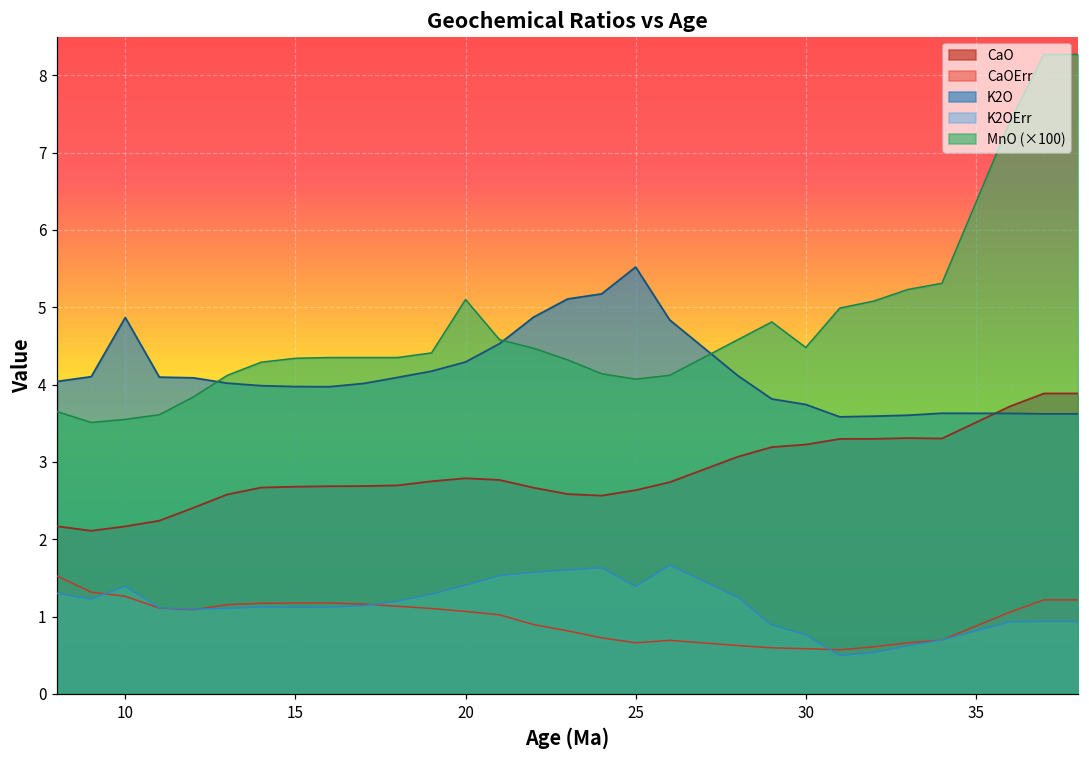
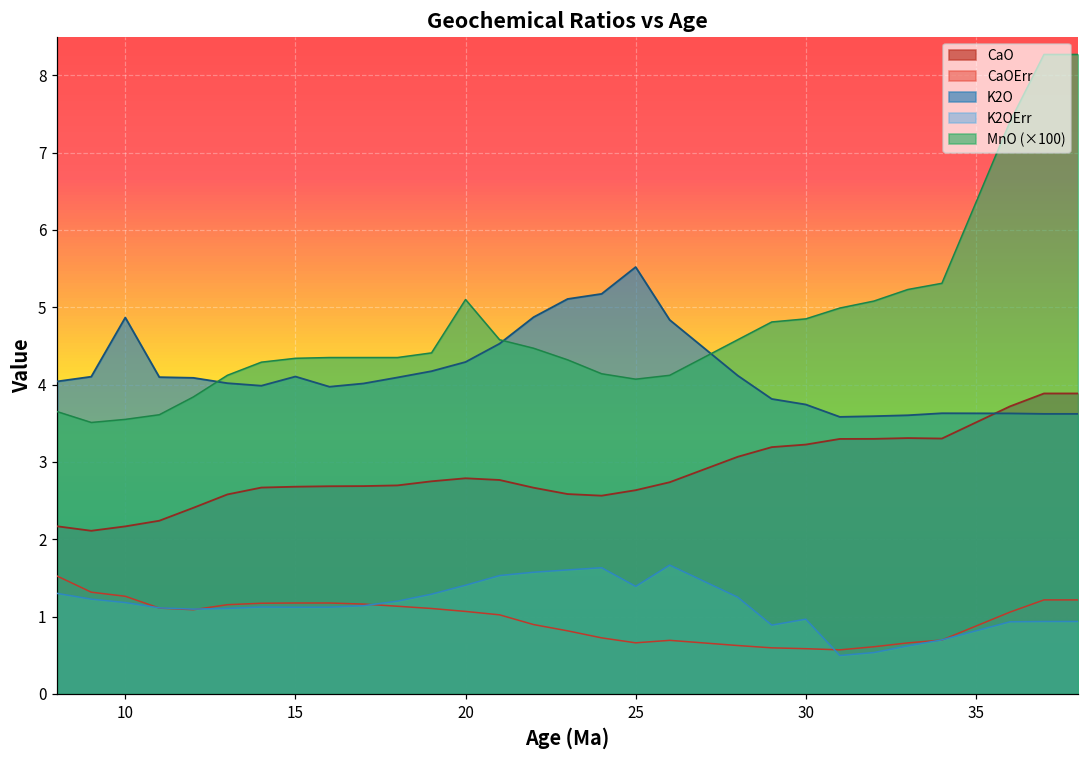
  {
    "K2O": {
      "10": 4.9,
-     "15": 4.0,
+     "15": 4.1,
      "20": 4.3,
      "25": 5.5,
      "30": 3.7
    },
    "K2OErr": {
-     "10": 1.4,
+     "10": 1.2,
      "15": 1.1,
      "20": 1.4,
      "25": 1.4,
-     "30": 0.8
+     "30": 1.0
    },
    "MnO (×100)": {
      "10": 3.6,
      "15": 4.3,
      "20": 5.1,
      "25": 4.1,
-     "30": 4.5
+     "30": 4.9
    }
  }
